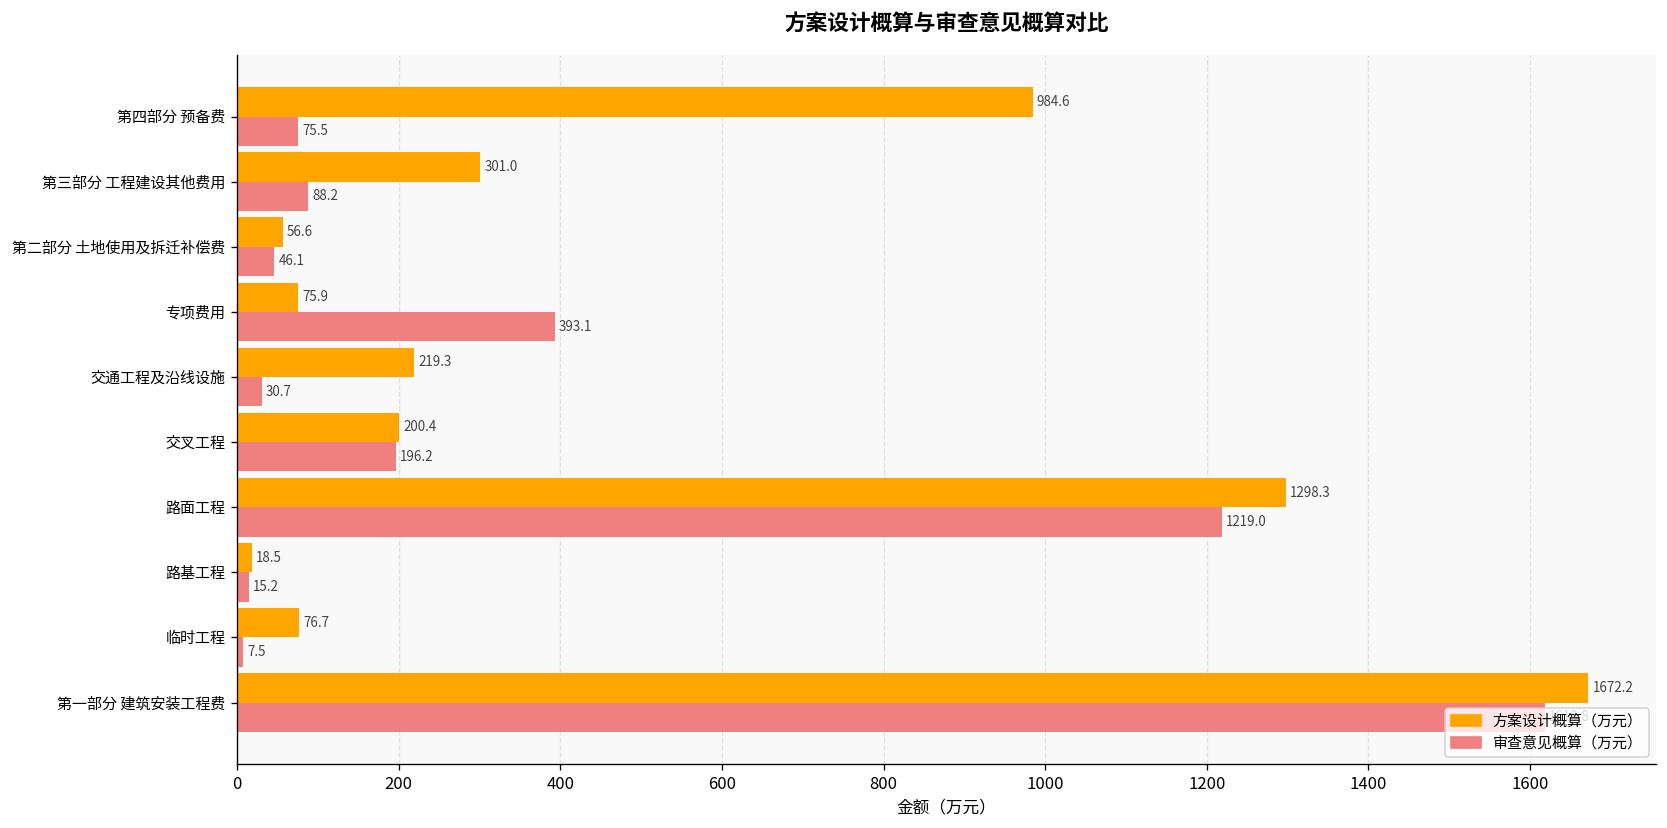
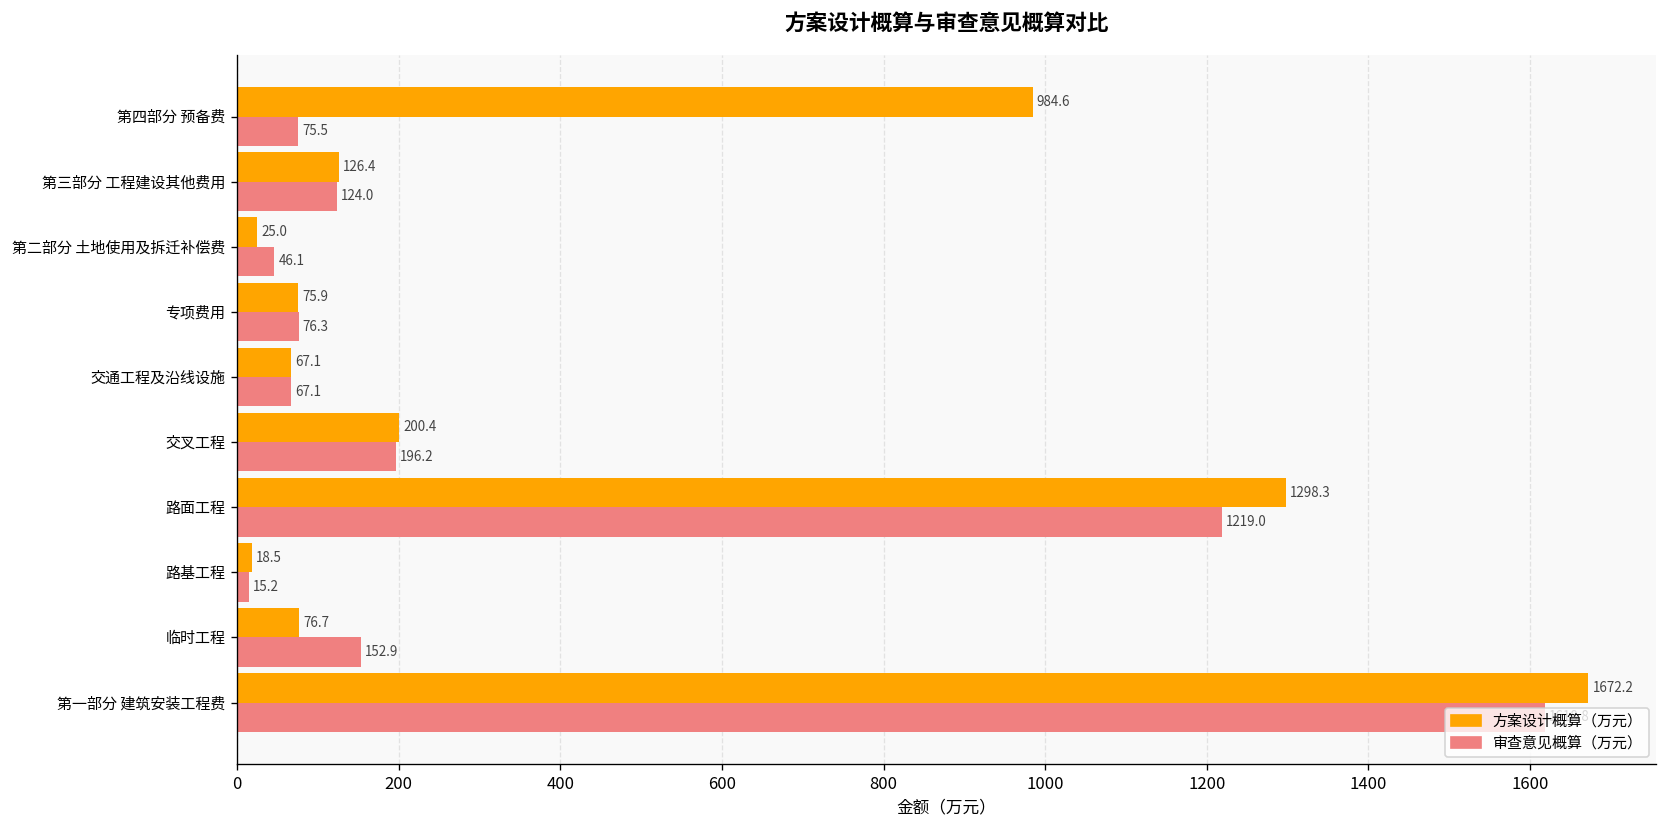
  {
    "方案设计概算（万元）": {
      "第四部分 预备费": 984.6,
-     "第三部分 工程建设其他费用": 301.0,
-     "第二部分 土地使用及拆迁补偿费": 56.6,
+     "第三部分 工程建设其他费用": 126.4,
+     "第二部分 土地使用及拆迁补偿费": 25.0,
      "专项费用": 75.9,
-     "交通工程及沿线设施": 219.3,
+     "交通工程及沿线设施": 67.1,
      "交叉工程": 200.4,
      "路面工程": 1298.3,
      "路基工程": 18.5,
      "临时工程": 76.7,
      "第一部分 建筑安装工程费": 1672.2
    },
    "审查意见概算（万元）": {
      "第四部分 预备费": 75.5,
-     "第三部分 工程建设其他费用": 88.2,
+     "第三部分 工程建设其他费用": 124.0,
      "第二部分 土地使用及拆迁补偿费": 46.1,
-     "专项费用": 393.1,
-     "交通工程及沿线设施": 30.7,
+     "专项费用": 76.3,
+     "交通工程及沿线设施": 67.1,
      "交叉工程": 196.2,
      "路面工程": 1219.0,
      "路基工程": 15.2,
-     "临时工程": 7.5
+     "临时工程": 152.9
    }
  }
